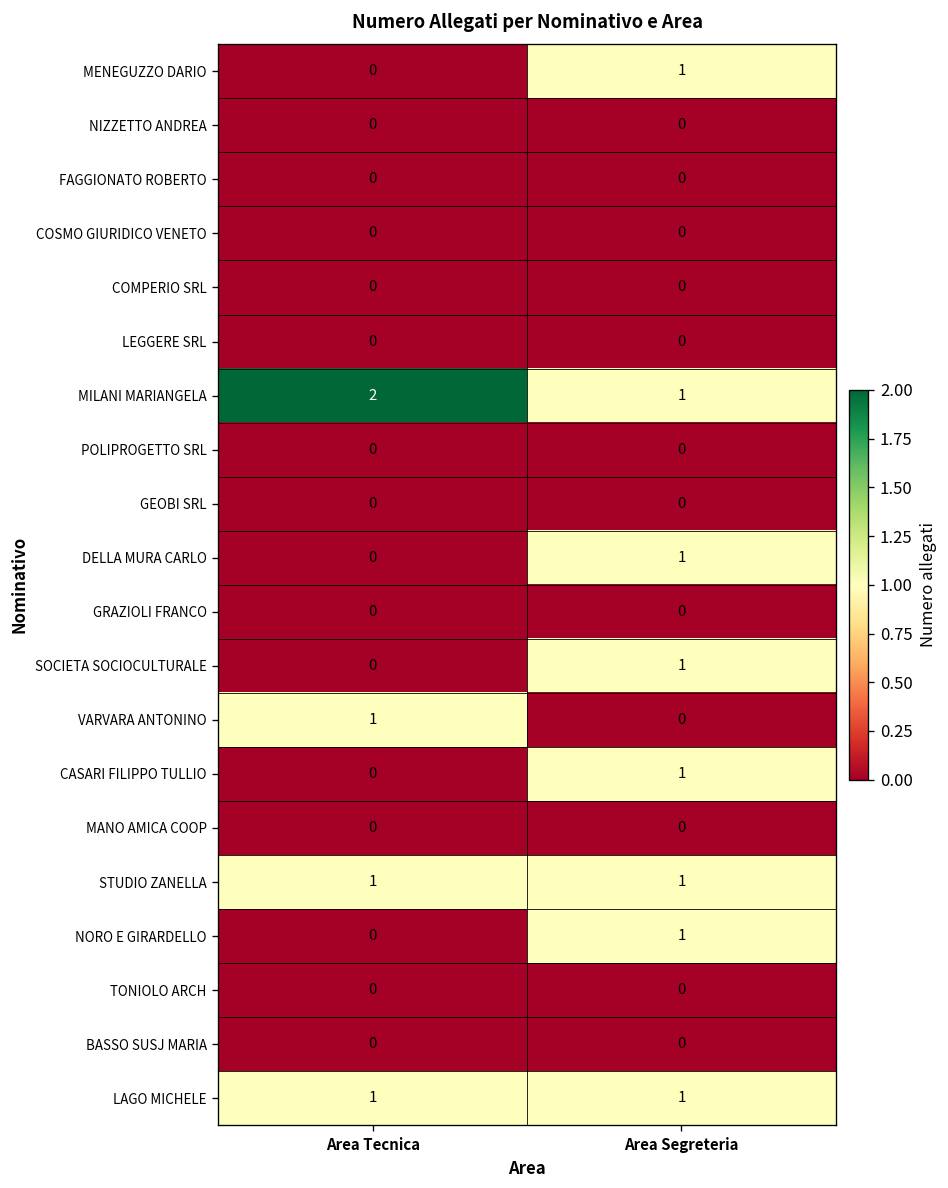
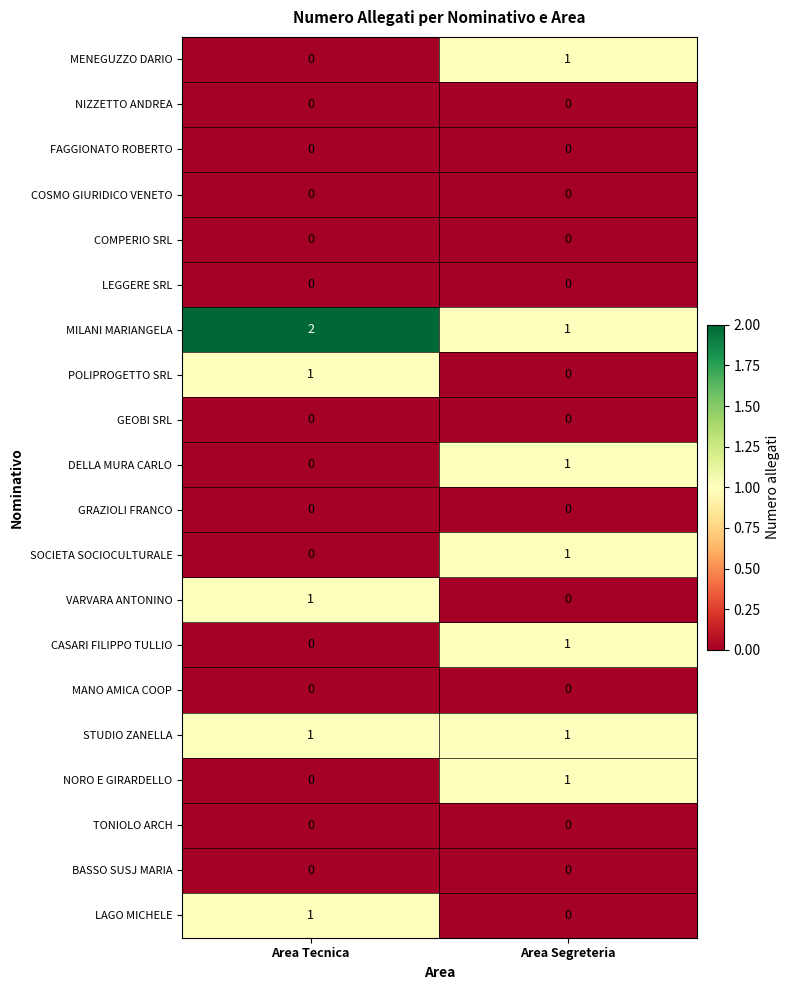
  {
    "MENEGUZZO DARIO": {
      "Area Tecnica": 0,
      "Area Segreteria": 1
    },
    "NIZZETTO ANDREA": {
      "Area Tecnica": 0,
      "Area Segreteria": 0
    },
    "FAGGIONATO ROBERTO": {
      "Area Tecnica": 0,
      "Area Segreteria": 0
    },
    "COSMO GIURIDICO VENETO": {
      "Area Tecnica": 0,
      "Area Segreteria": 0
    },
    "COMPERIO SRL": {
      "Area Tecnica": 0,
      "Area Segreteria": 0
    },
    "LEGGERE SRL": {
      "Area Tecnica": 0,
      "Area Segreteria": 0
    },
    "MILANI MARIANGELA": {
      "Area Tecnica": 2,
      "Area Segreteria": 1
    },
    "POLIPROGETTO SRL": {
-     "Area Tecnica": 0,
+     "Area Tecnica": 1,
      "Area Segreteria": 0
    },
    "GEOBI SRL": {
      "Area Tecnica": 0,
      "Area Segreteria": 0
    },
    "DELLA MURA CARLO": {
      "Area Tecnica": 0,
      "Area Segreteria": 1
    },
    "GRAZIOLI FRANCO": {
      "Area Tecnica": 0,
      "Area Segreteria": 0
    },
    "SOCIETA SOCIOCULTURALE": {
      "Area Tecnica": 0,
      "Area Segreteria": 1
    },
    "VARVARA ANTONINO": {
      "Area Tecnica": 1,
      "Area Segreteria": 0
    },
    "CASARI FILIPPO TULLIO": {
      "Area Tecnica": 0,
      "Area Segreteria": 1
    },
    "MANO AMICA COOP": {
      "Area Tecnica": 0,
      "Area Segreteria": 0
    },
    "STUDIO ZANELLA": {
      "Area Tecnica": 1,
      "Area Segreteria": 1
    },
    "NORO E GIRARDELLO": {
      "Area Tecnica": 0,
      "Area Segreteria": 1
    },
    "TONIOLO ARCH": {
      "Area Tecnica": 0,
      "Area Segreteria": 0
    },
    "BASSO SUSJ MARIA": {
      "Area Tecnica": 0,
      "Area Segreteria": 0
    },
    "LAGO MICHELE": {
      "Area Tecnica": 1,
-     "Area Segreteria": 1
+     "Area Segreteria": 0
    }
  }
